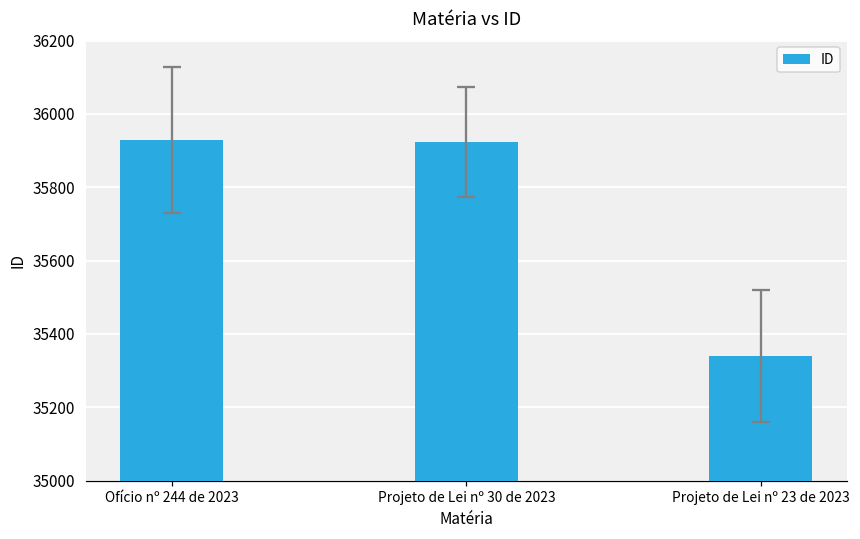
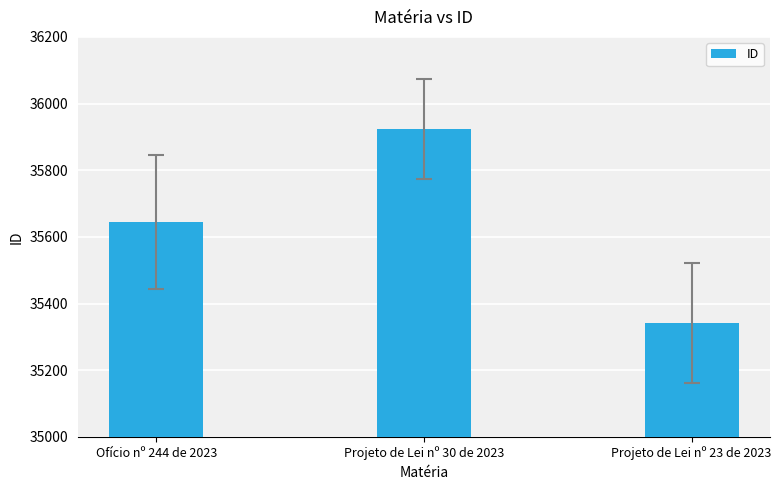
  {
    "ID": {
-     "Ofício nº 244 de 2023": 35930,
+     "Ofício nº 244 de 2023": 35650,
      "Projeto de Lei nº 30 de 2023": 35920,
      "Projeto de Lei nº 23 de 2023": 35340
    }
  }
